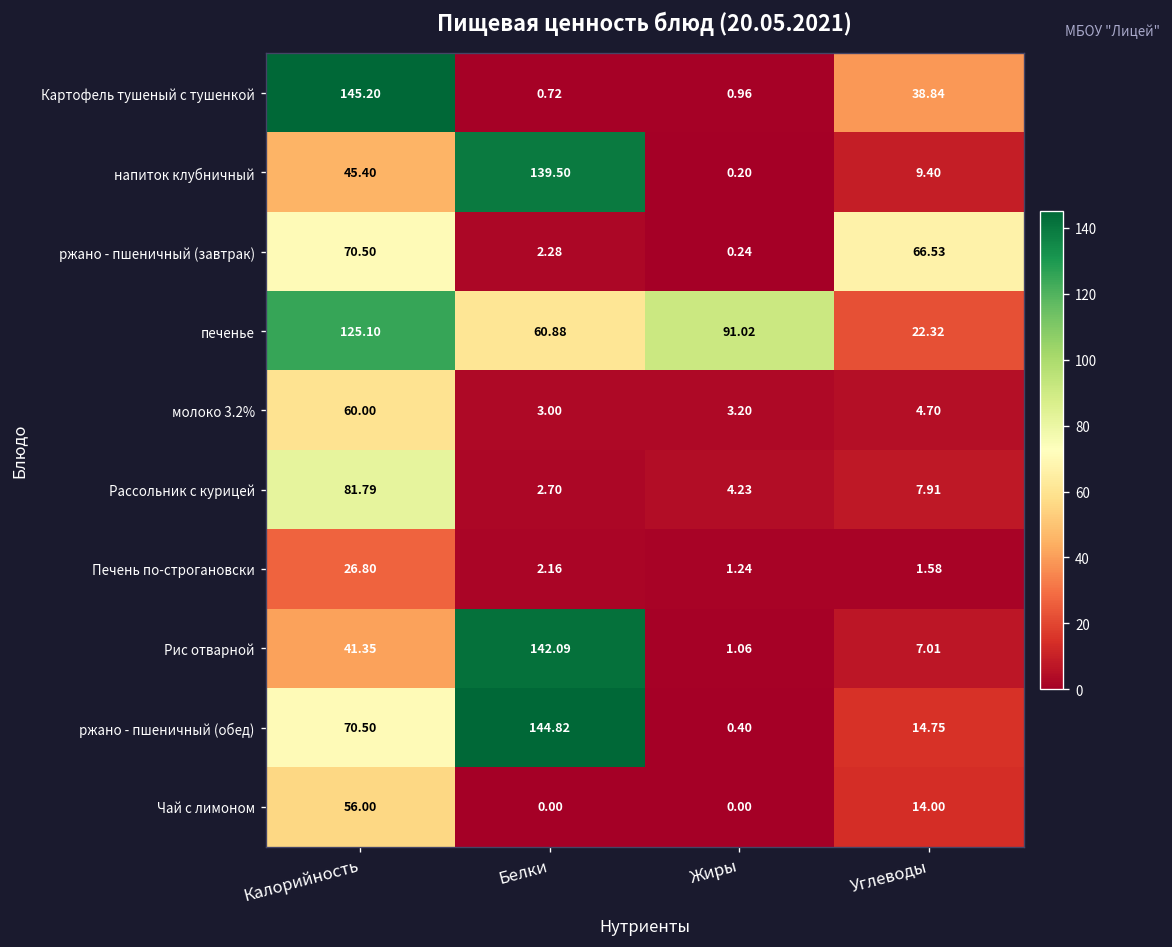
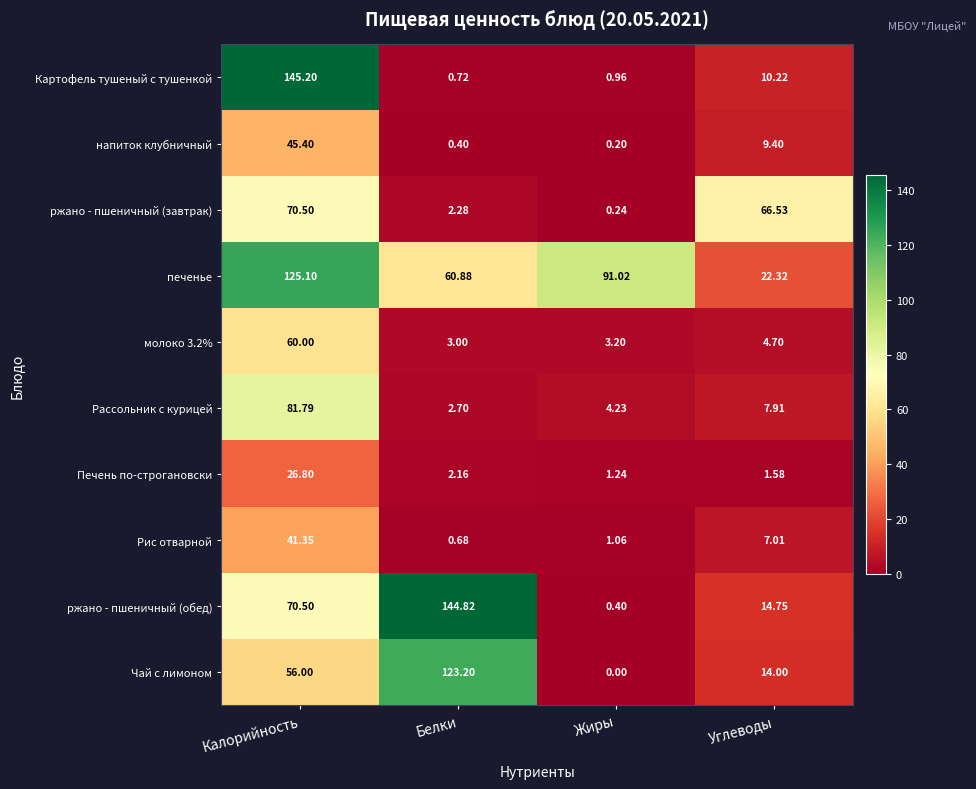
  {
    "Картофель тушеный с тушенкой": {
      "Калорийность": 145.20,
      "Белки": 0.72,
      "Жиры": 0.96,
-     "Углеводы": 38.84
+     "Углеводы": 10.22
    },
    "напиток клубничный": {
      "Калорийность": 45.40,
-     "Белки": 139.50,
+     "Белки": 0.40,
      "Жиры": 0.20,
      "Углеводы": 9.40
    },
    "ржано - пшеничный (завтрак)": {
      "Калорийность": 70.50,
      "Белки": 2.28,
      "Жиры": 0.24,
      "Углеводы": 66.53
    },
    "печенье": {
      "Калорийность": 125.10,
      "Белки": 60.88,
      "Жиры": 91.02,
      "Углеводы": 22.32
    },
    "молоко 3.2%": {
      "Калорийность": 60.00,
      "Белки": 3.00,
      "Жиры": 3.20,
      "Углеводы": 4.70
    },
    "Рассольник с курицей": {
      "Калорийность": 81.79,
      "Белки": 2.70,
      "Жиры": 4.23,
      "Углеводы": 7.91
    },
    "Печень по-строгановски": {
      "Калорийность": 26.80,
      "Белки": 2.16,
      "Жиры": 1.24,
      "Углеводы": 1.58
    },
    "Рис отварной": {
      "Калорийность": 41.35,
-     "Белки": 142.09,
+     "Белки": 0.68,
      "Жиры": 1.06,
      "Углеводы": 7.01
    },
    "ржано - пшеничный (обед)": {
      "Калорийность": 70.50,
      "Белки": 144.82,
      "Жиры": 0.40,
      "Углеводы": 14.75
    },
    "Чай с лимоном": {
      "Калорийность": 56.00,
-     "Белки": 0.00,
+     "Белки": 123.20,
      "Жиры": 0.00,
      "Углеводы": 14.00
    }
  }
